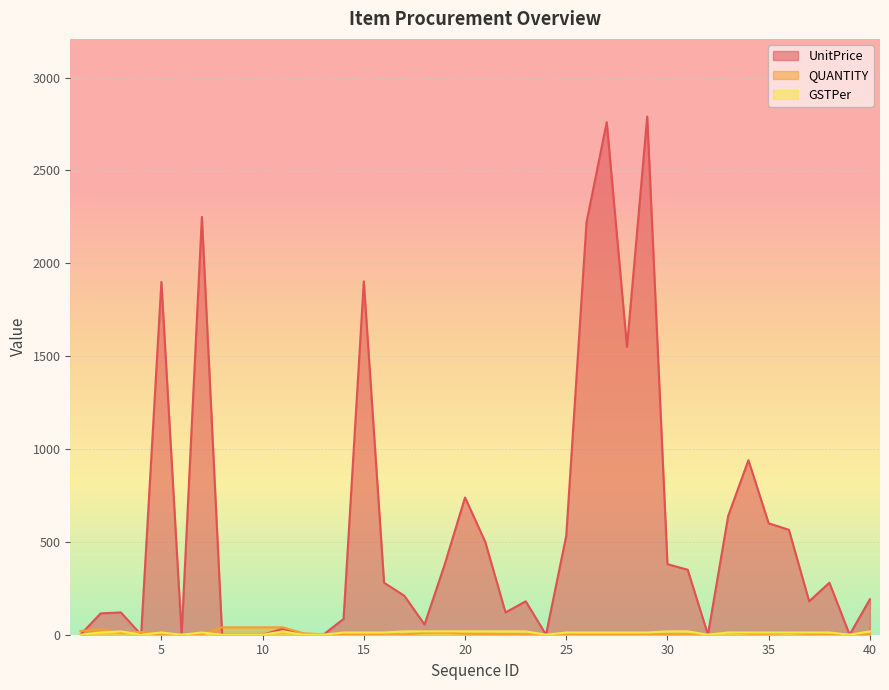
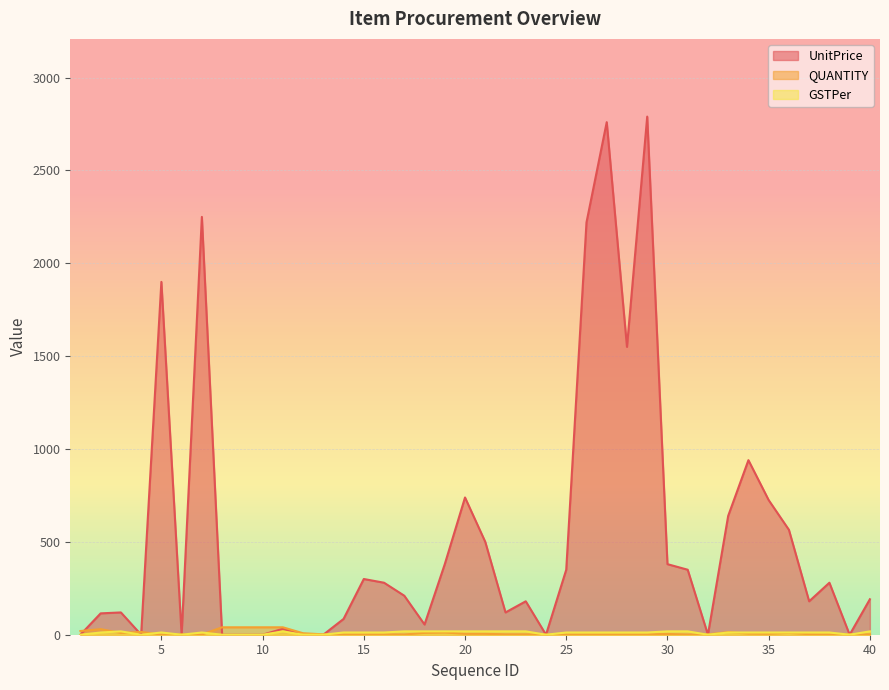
  {
    "UnitPrice": {
      "5": 1900,
-     "15": 1900,
+     "15": 300,
      "20": 740,
-     "25": 530,
+     "25": 350,
      "30": 380,
-     "35": 600,
+     "35": 730,
      "40": 190
    }
  }
